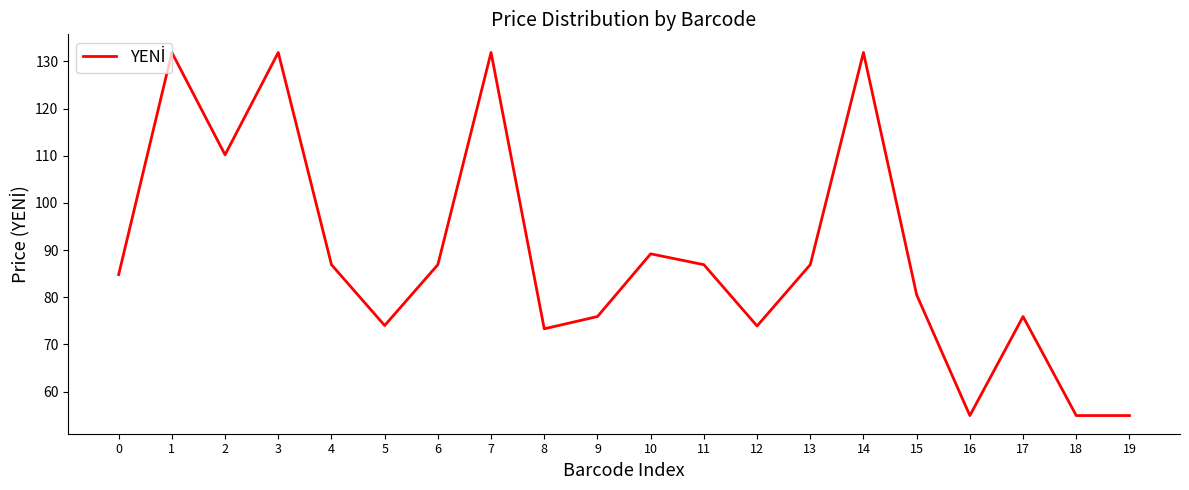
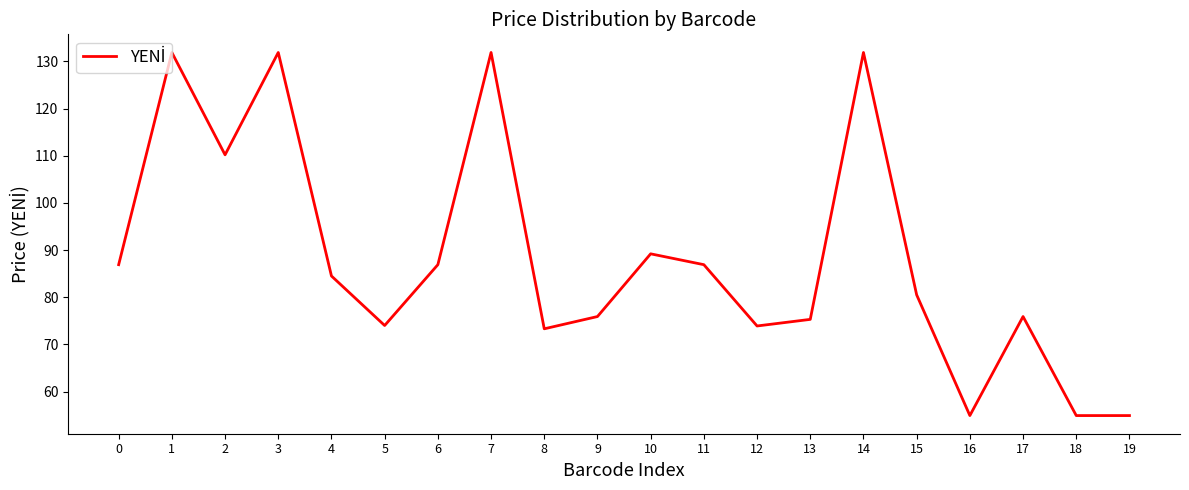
  {
-   "0": 85,
+   "0": 87,
    "2": 110,
    "3": 132,
-   "4": 87,
+   "4": 85,
    "5": 74,
    "6": 87,
    "7": 132,
    "8": 73,
    "9": 76,
    "10": 89,
    "11": 87,
    "12": 74,
-   "13": 87,
+   "13": 75,
    "14": 132,
    "15": 81,
    "16": 55,
    "17": 76,
    "18": 55,
    "19": 55
  }
